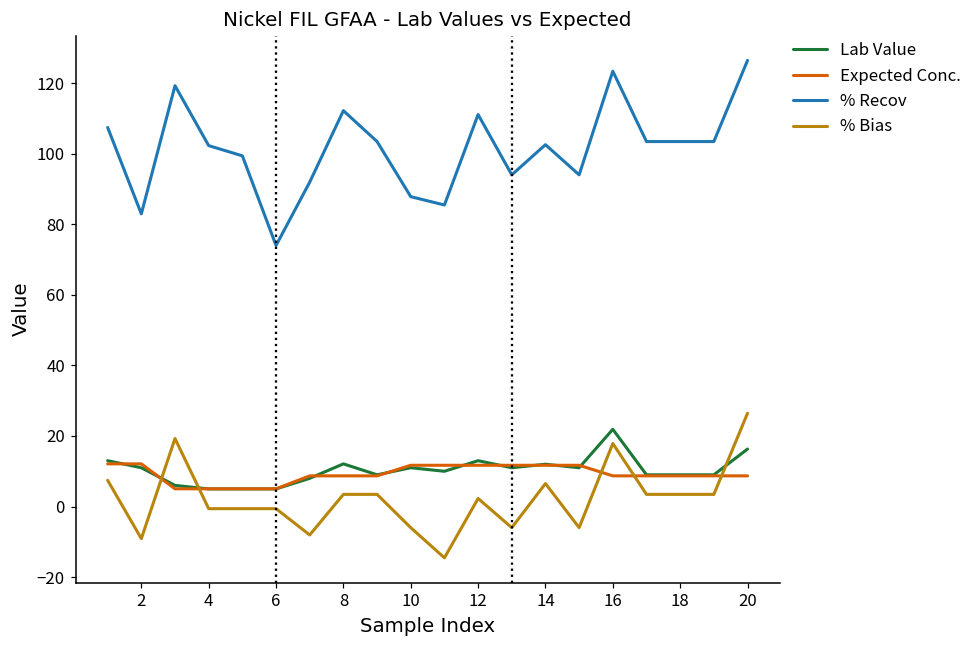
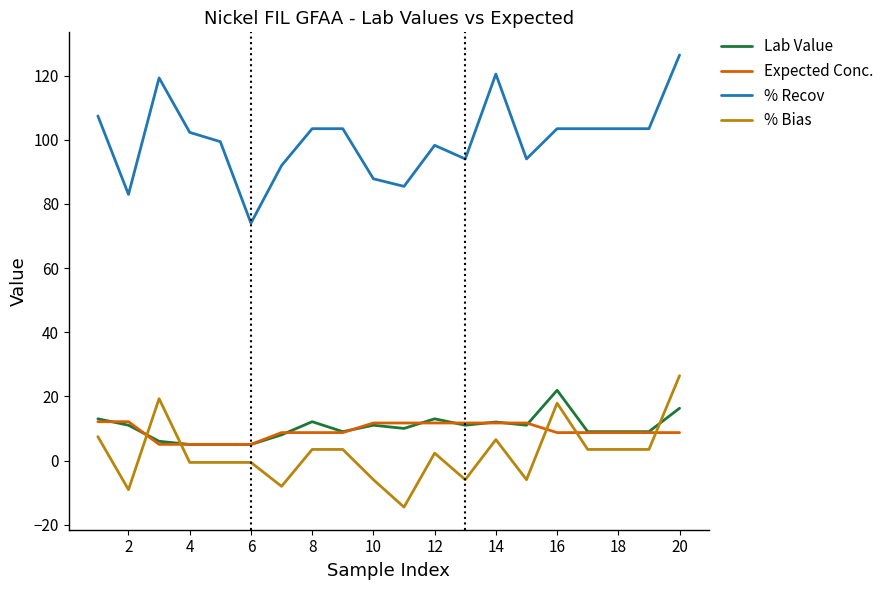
  {
    "Lab Value": {
      "2": 11,
      "8": 12,
      "12": 13,
      "16": 22,
      "20": 16
    },
    "% Recov": {
      "2": 83,
      "4": 102,
      "6": 74,
-     "8": 112,
+     "8": 103,
      "10": 88,
-     "12": 111,
-     "14": 103,
-     "16": 123,
+     "12": 98,
+     "14": 120,
+     "16": 103,
      "18": 103,
      "20": 126
    }
  }
